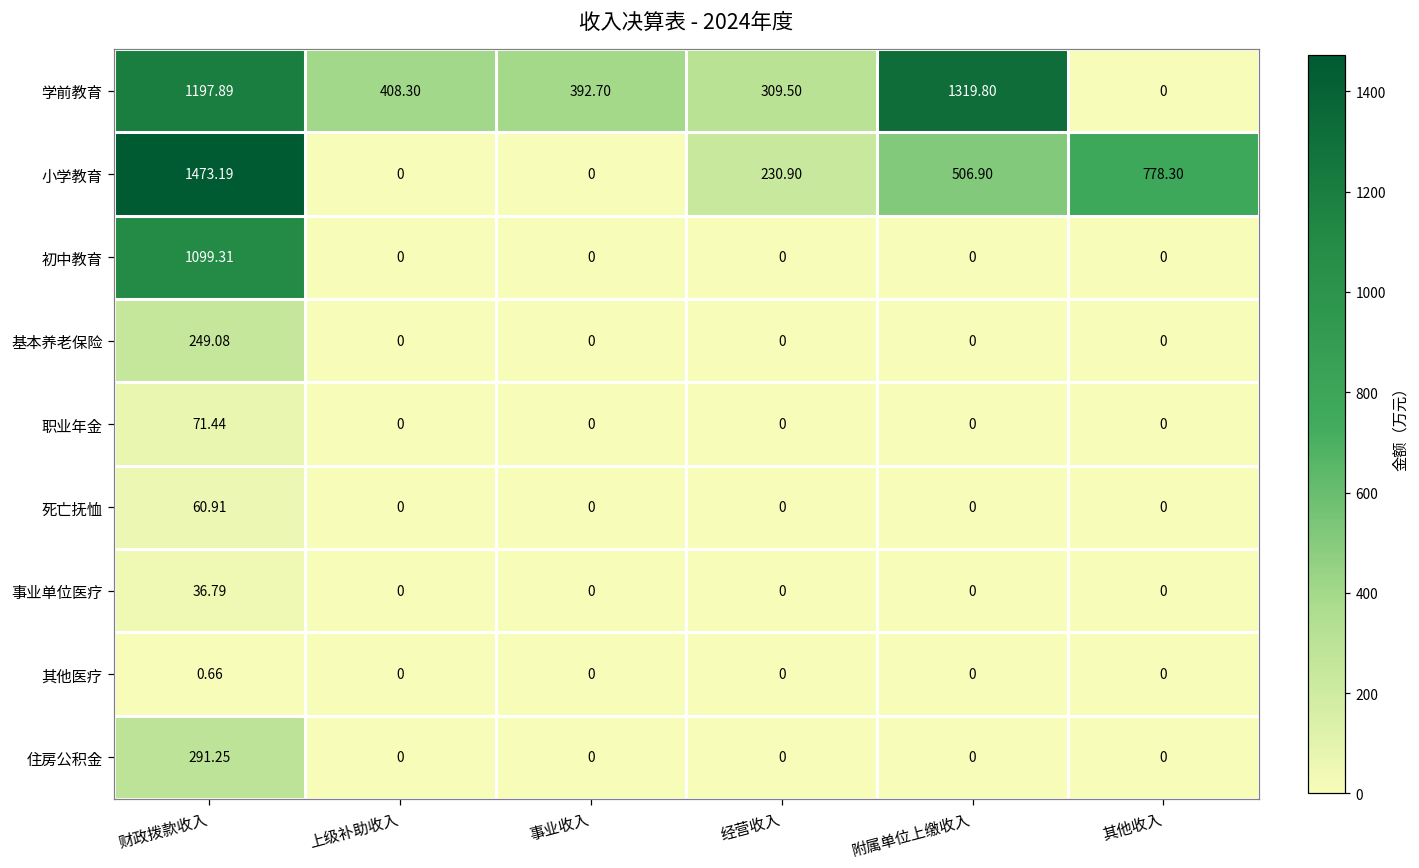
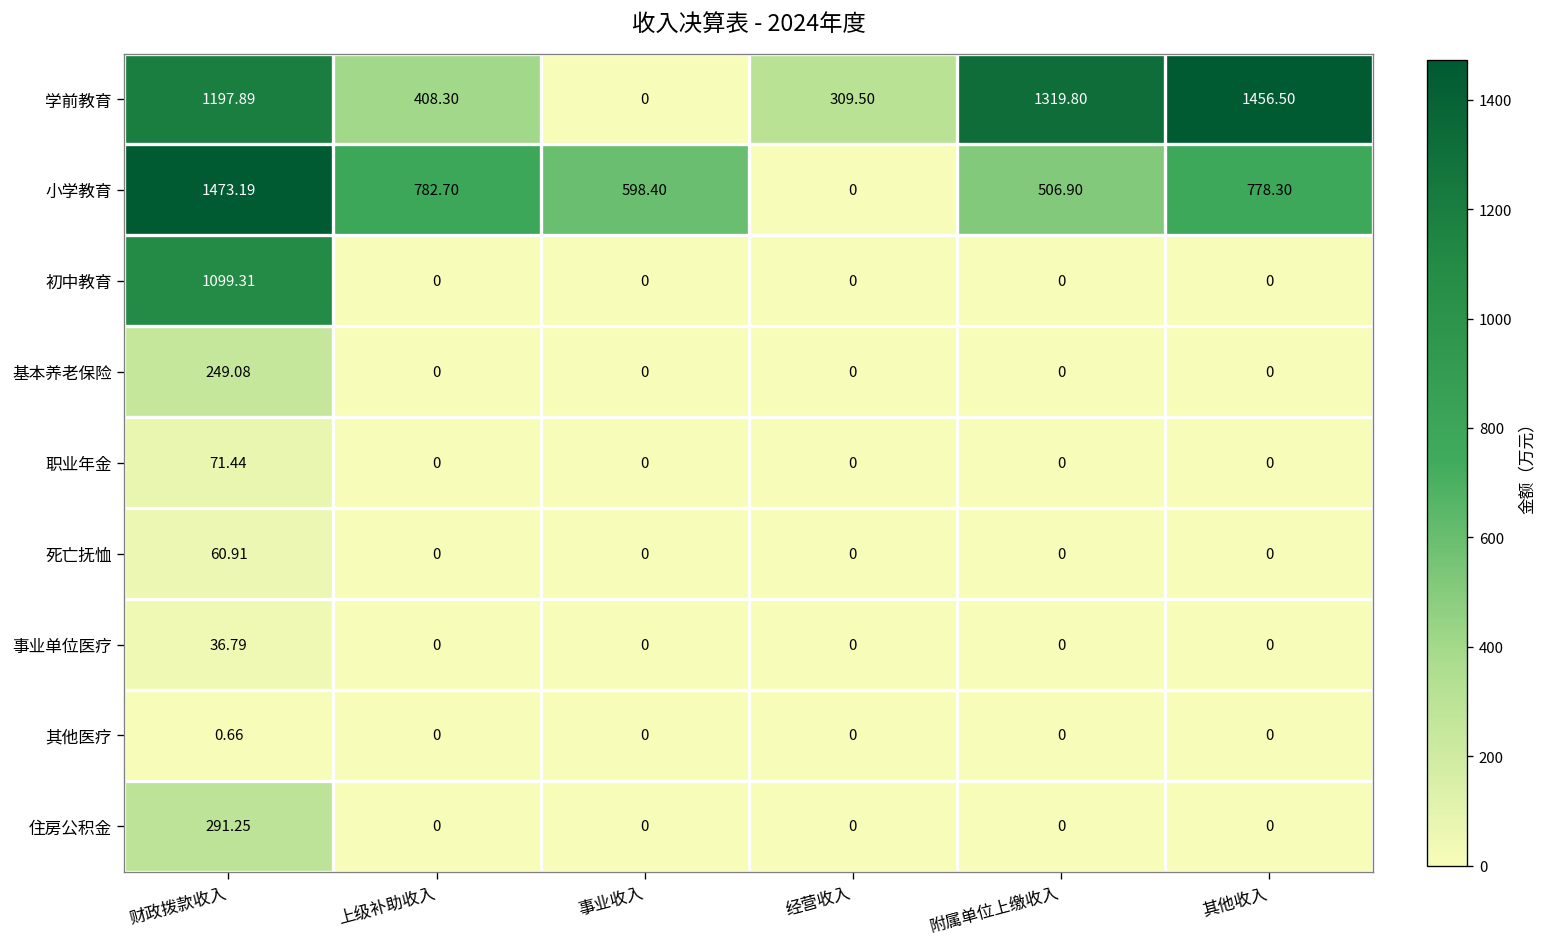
  {
    "学前教育": {
      "财政拨款收入": 1197.89,
      "上级补助收入": 408.30,
-     "事业收入": 392.70,
+     "事业收入": 0,
      "经营收入": 309.50,
      "附属单位上缴收入": 1319.80,
-     "其他收入": 0
+     "其他收入": 1456.50
    },
    "小学教育": {
      "财政拨款收入": 1473.19,
-     "上级补助收入": 0,
-     "事业收入": 0,
-     "经营收入": 230.90,
+     "上级补助收入": 782.70,
+     "事业收入": 598.40,
+     "经营收入": 0,
      "附属单位上缴收入": 506.90,
      "其他收入": 778.30
    },
    "初中教育": {
      "财政拨款收入": 1099.31,
      "上级补助收入": 0,
      "事业收入": 0,
      "经营收入": 0,
      "附属单位上缴收入": 0,
      "其他收入": 0
    },
    "基本养老保险": {
      "财政拨款收入": 249.08,
      "上级补助收入": 0,
      "事业收入": 0,
      "经营收入": 0,
      "附属单位上缴收入": 0,
      "其他收入": 0
    },
    "职业年金": {
      "财政拨款收入": 71.44,
      "上级补助收入": 0,
      "事业收入": 0,
      "经营收入": 0,
      "附属单位上缴收入": 0,
      "其他收入": 0
    },
    "死亡抚恤": {
      "财政拨款收入": 60.91,
      "上级补助收入": 0,
      "事业收入": 0,
      "经营收入": 0,
      "附属单位上缴收入": 0,
      "其他收入": 0
    },
    "事业单位医疗": {
      "财政拨款收入": 36.79,
      "上级补助收入": 0,
      "事业收入": 0,
      "经营收入": 0,
      "附属单位上缴收入": 0,
      "其他收入": 0
    },
    "其他医疗": {
      "财政拨款收入": 0.66,
      "上级补助收入": 0,
      "事业收入": 0,
      "经营收入": 0,
      "附属单位上缴收入": 0,
      "其他收入": 0
    },
    "住房公积金": {
      "财政拨款收入": 291.25,
      "上级补助收入": 0,
      "事业收入": 0,
      "经营收入": 0,
      "附属单位上缴收入": 0,
      "其他收入": 0
    }
  }
